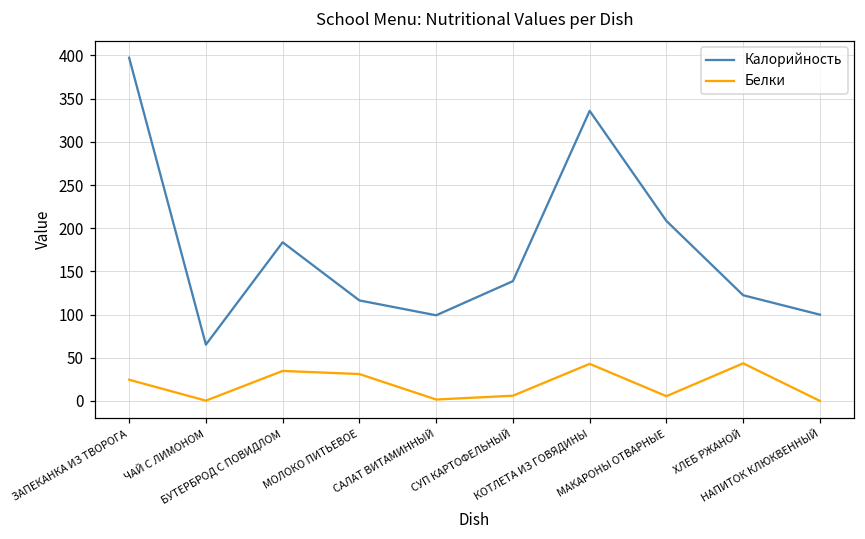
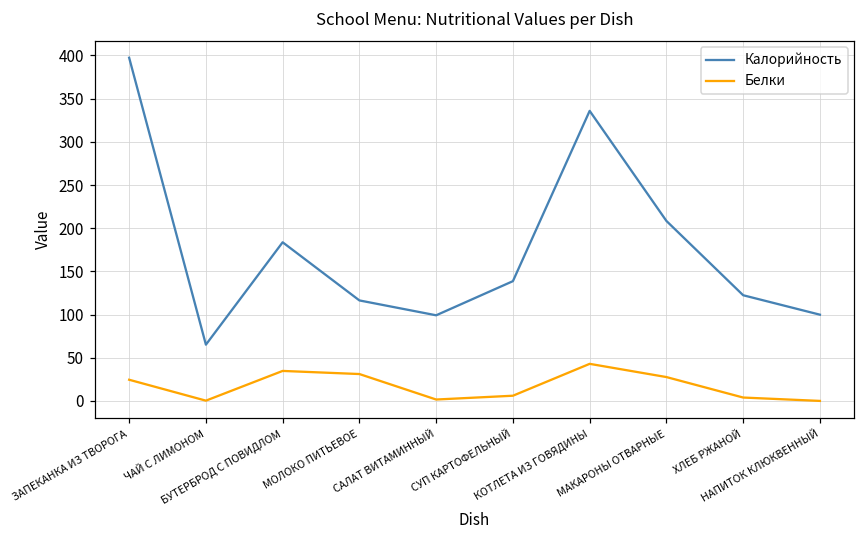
  {
    "Калорийность": {
      "ЗАПЕКАНКА ИЗ ТВОРОГА": 400,
      "ЧАЙ С ЛИМОНОМ": 70,
      "БУТЕРБРОД С ПОВИДЛОМ": 180,
      "МОЛОКО ПИТЬЕВОЕ": 120,
      "САЛАТ ВИТАМИННЫЙ": 100,
      "СУП КАРТОФЕЛЬНЫЙ": 140,
      "КОТЛЕТА ИЗ ГОВЯДИНЫ": 340,
      "МАКАРОНЫ ОТВАРНЫЕ": 210,
      "ХЛЕБ РЖАНОЙ": 120,
      "НАПИТОК КЛЮКВЕННЫЙ": 100
    },
    "Белки": {
      "ЗАПЕКАНКА ИЗ ТВОРОГА": 20,
      "ЧАЙ С ЛИМОНОМ": 0,
      "БУТЕРБРОД С ПОВИДЛОМ": 30,
      "МОЛОКО ПИТЬЕВОЕ": 30,
      "САЛАТ ВИТАМИННЫЙ": 0,
      "СУП КАРТОФЕЛЬНЫЙ": 10,
      "КОТЛЕТА ИЗ ГОВЯДИНЫ": 40,
-     "МАКАРОНЫ ОТВАРНЫЕ": 10,
-     "ХЛЕБ РЖАНОЙ": 40,
+     "МАКАРОНЫ ОТВАРНЫЕ": 30,
+     "ХЛЕБ РЖАНОЙ": 0,
      "НАПИТОК КЛЮКВЕННЫЙ": 0
    }
  }
